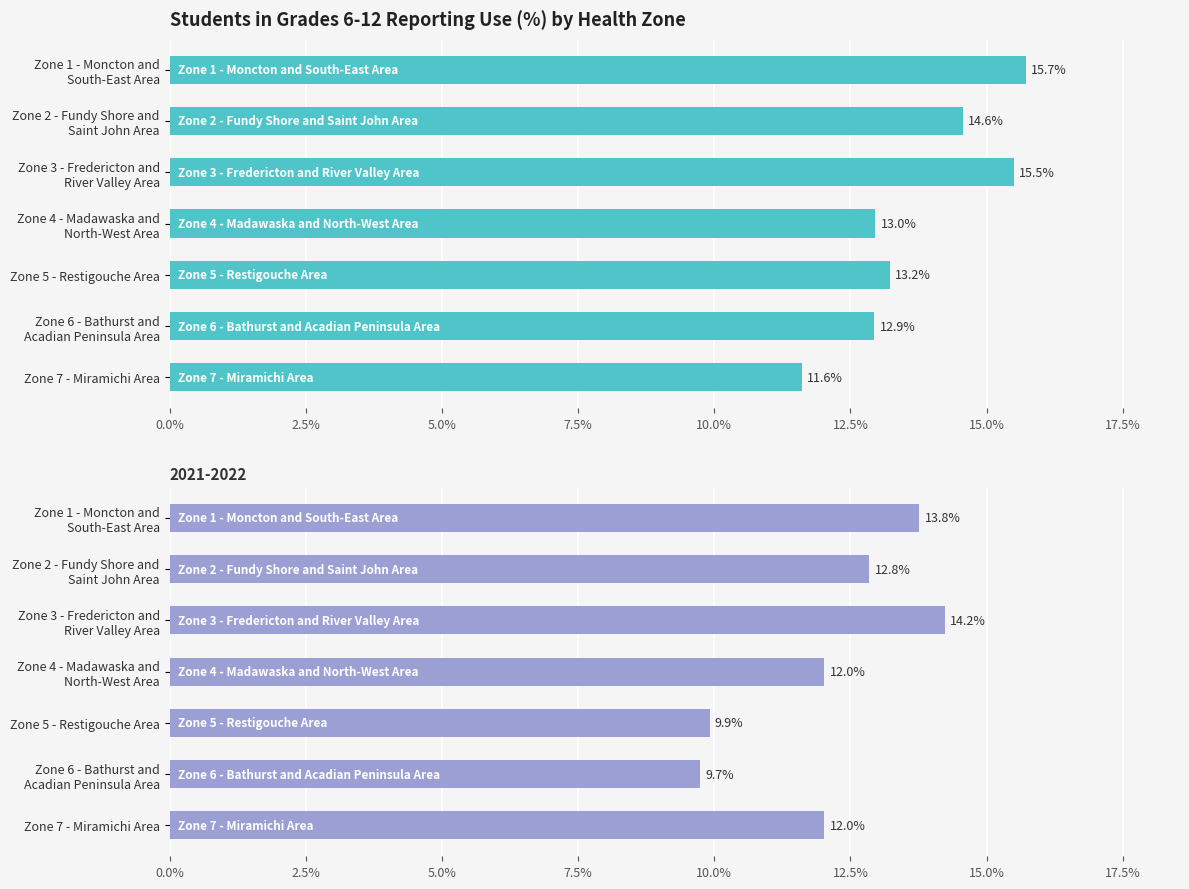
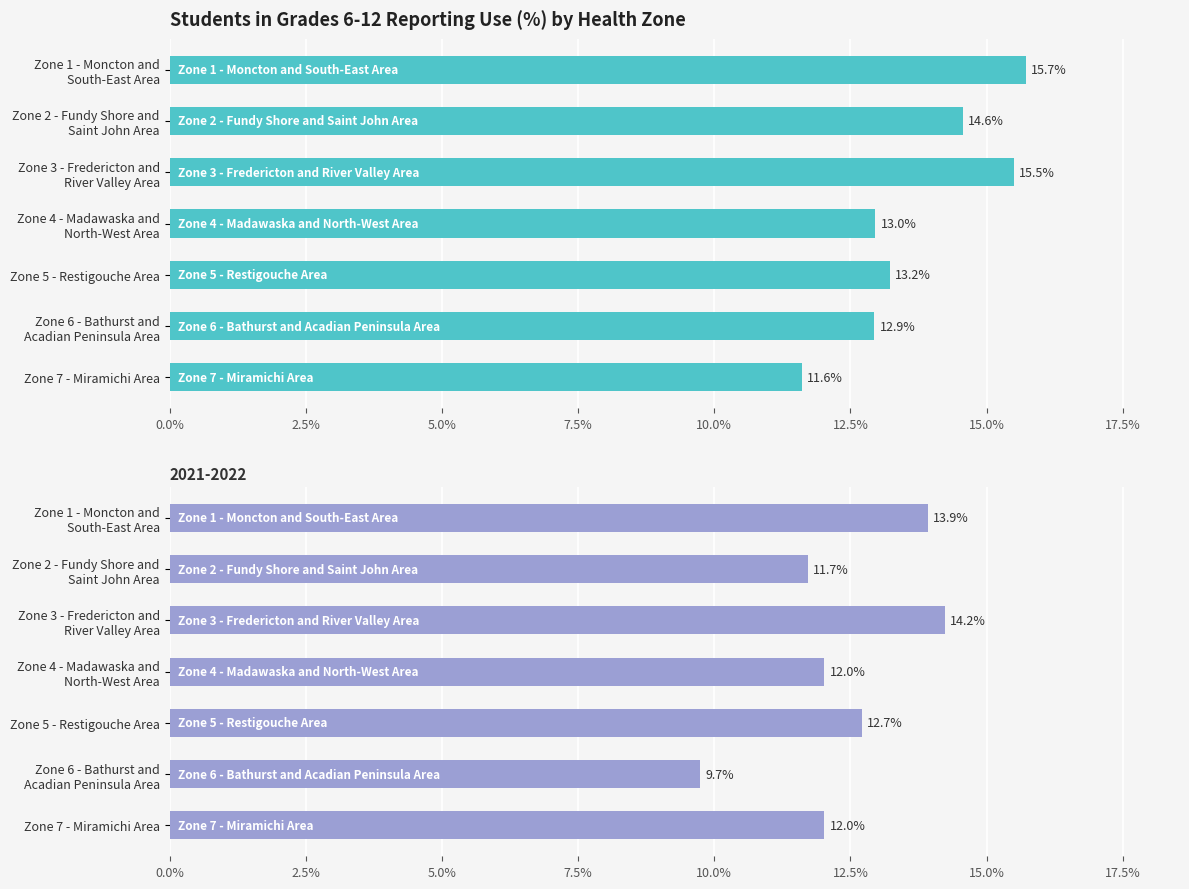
  {
    "Students in Grades 6-12 Reporting Use (%) by Health Zone": {
      "Zone 1 - Moncton and South-East Area": "15.7%",
      "Zone 2 - Fundy Shore and Saint John Area": "14.6%",
      "Zone 3 - Fredericton and River Valley Area": "15.5%",
      "Zone 4 - Madawaska and North-West Area": "13.0%",
      "Zone 5 - Restigouche Area": "13.2%",
      "Zone 6 - Bathurst and Acadian Peninsula Area": "12.9%",
      "Zone 7 - Miramichi Area": "11.6%"
    },
    "2021-2022": {
-     "Zone 1 - Moncton and South-East Area": "13.8%",
-     "Zone 2 - Fundy Shore and Saint John Area": "12.8%",
+     "Zone 1 - Moncton and South-East Area": "13.9%",
+     "Zone 2 - Fundy Shore and Saint John Area": "11.7%",
      "Zone 3 - Fredericton and River Valley Area": "14.2%",
      "Zone 4 - Madawaska and North-West Area": "12.0%",
-     "Zone 5 - Restigouche Area": "9.9%",
+     "Zone 5 - Restigouche Area": "12.7%",
      "Zone 6 - Bathurst and Acadian Peninsula Area": "9.7%",
      "Zone 7 - Miramichi Area": "12.0%"
    }
  }
